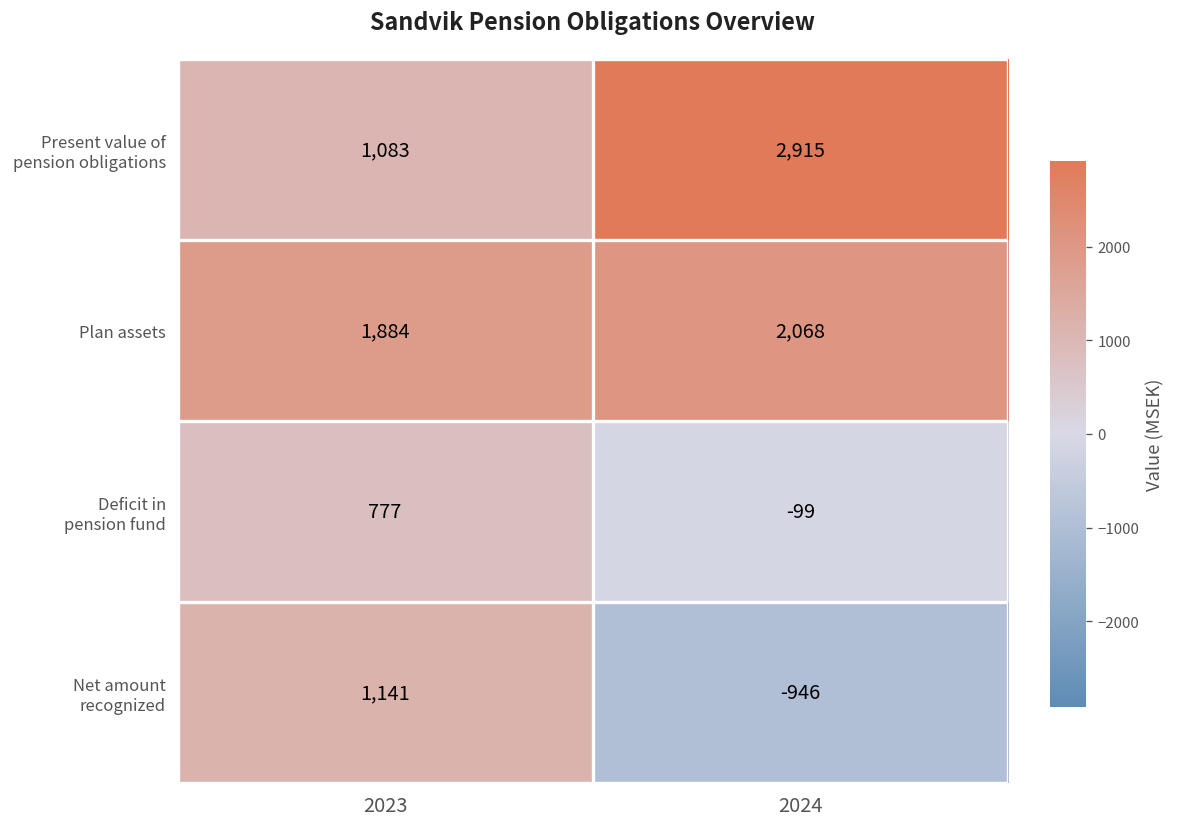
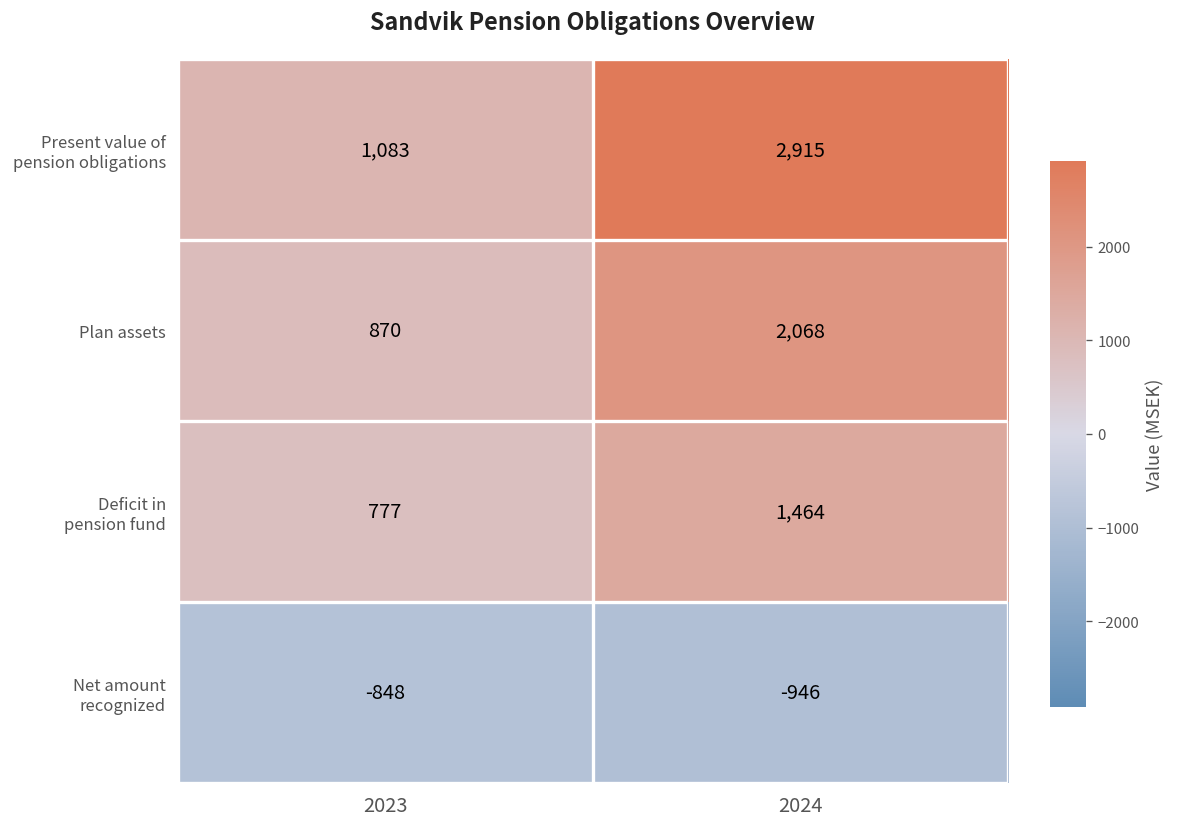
  {
    "Present value of pension obligations": {
      "2023": "1,083",
      "2024": "2,915"
    },
    "Plan assets": {
-     "2023": "1,884",
+     "2023": "870",
      "2024": "2,068"
    },
    "Deficit in pension fund": {
      "2023": "777",
-     "2024": "-99"
+     "2024": "1,464"
    },
    "Net amount recognized": {
-     "2023": "1,141",
+     "2023": "-848",
      "2024": "-946"
    }
  }
